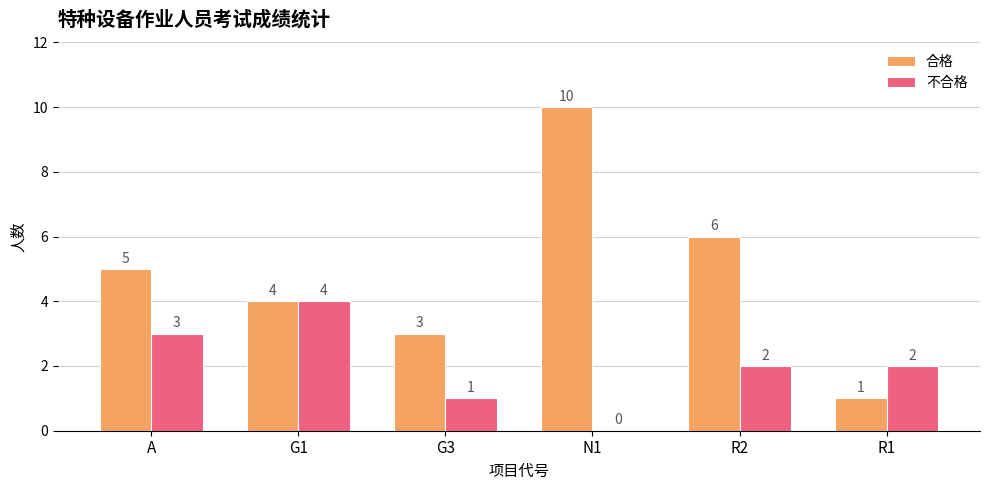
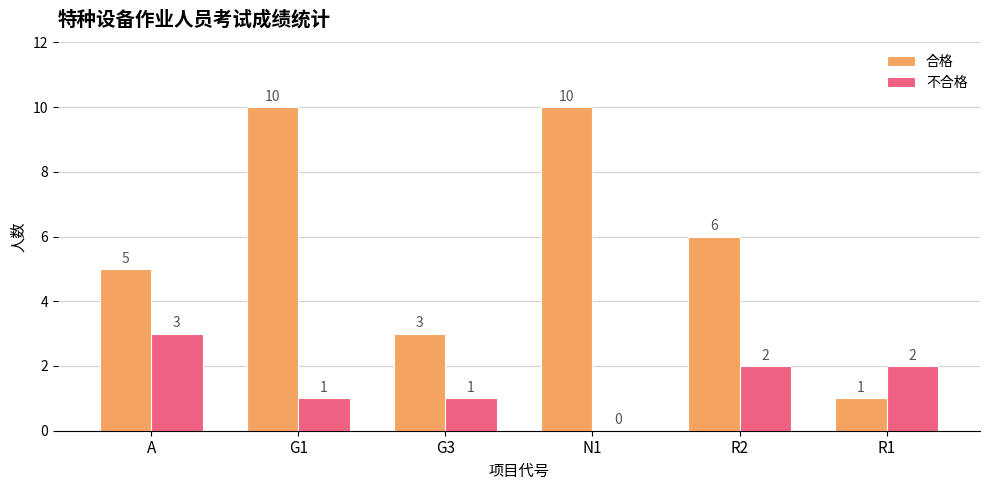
  {
    "合格": {
      "A": 5,
-     "G1": 4,
+     "G1": 10,
      "G3": 3,
      "N1": 10,
      "R2": 6,
      "R1": 1
    },
    "不合格": {
      "A": 3,
-     "G1": 4,
+     "G1": 1,
      "G3": 1,
      "N1": 0,
      "R2": 2,
      "R1": 2
    }
  }
